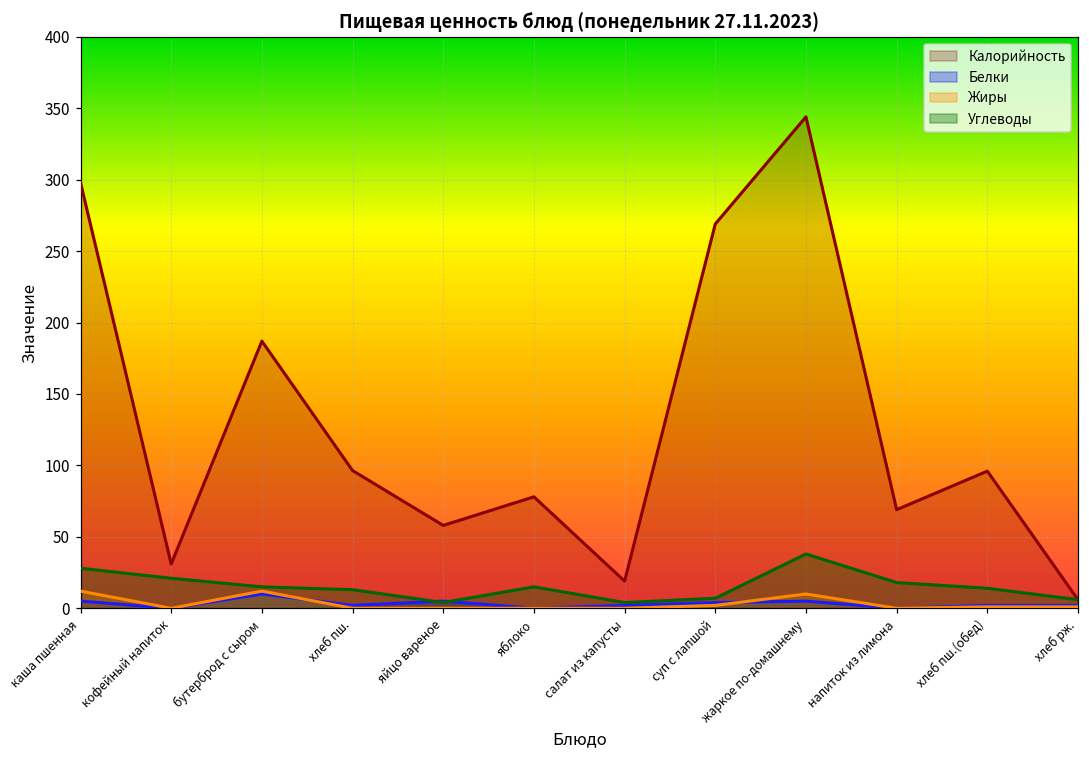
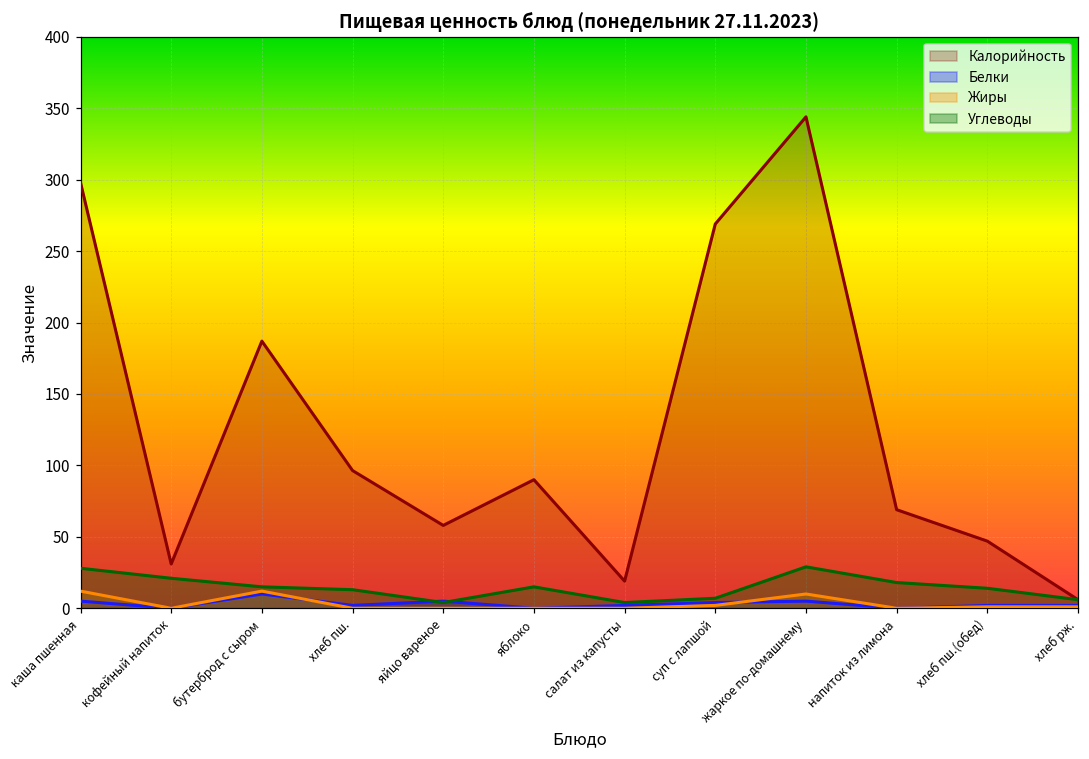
  {
    "Калорийность": {
      "каша пшенная": 298,
      "кофейный напиток": 31,
      "бутерброд с сыром": 187,
      "хлеб пш.": 96,
      "яйцо вареное": 58,
-     "яблоко": 78,
+     "яблоко": 90,
      "салат из капусты": 19,
      "суп с лапшой": 269,
      "жаркое по-домашнему": 344,
      "напиток из лимона": 69,
-     "хлеб пш.(обед)": 96
+     "хлеб пш.(обед)": 47
    },
    "Белки": {
      "каша пшенная": 5,
      "бутерброд с сыром": 10,
      "хлеб пш.": 2,
      "салат из капусты": 2,
      "суп с лапшой": 4,
      "жаркое по-домашнему": 5
    },
    "Жиры": {
      "каша пшенная": 12,
      "бутерброд с сыром": 12,
      "хлеб пш.": 0,
      "яйцо вареное": 0,
      "салат из капусты": 0,
      "суп с лапшой": 2,
      "жаркое по-домашнему": 10
    },
    "Углеводы": {
      "каша пшенная": 28,
      "кофейный напиток": 21,
      "бутерброд с сыром": 15,
      "хлеб пш.": 13,
      "яблоко": 15,
      "салат из капусты": 4,
      "суп с лапшой": 7,
-     "жаркое по-домашнему": 38,
+     "жаркое по-домашнему": 29,
      "напиток из лимона": 18,
      "хлеб пш.(обед)": 14
    }
  }
